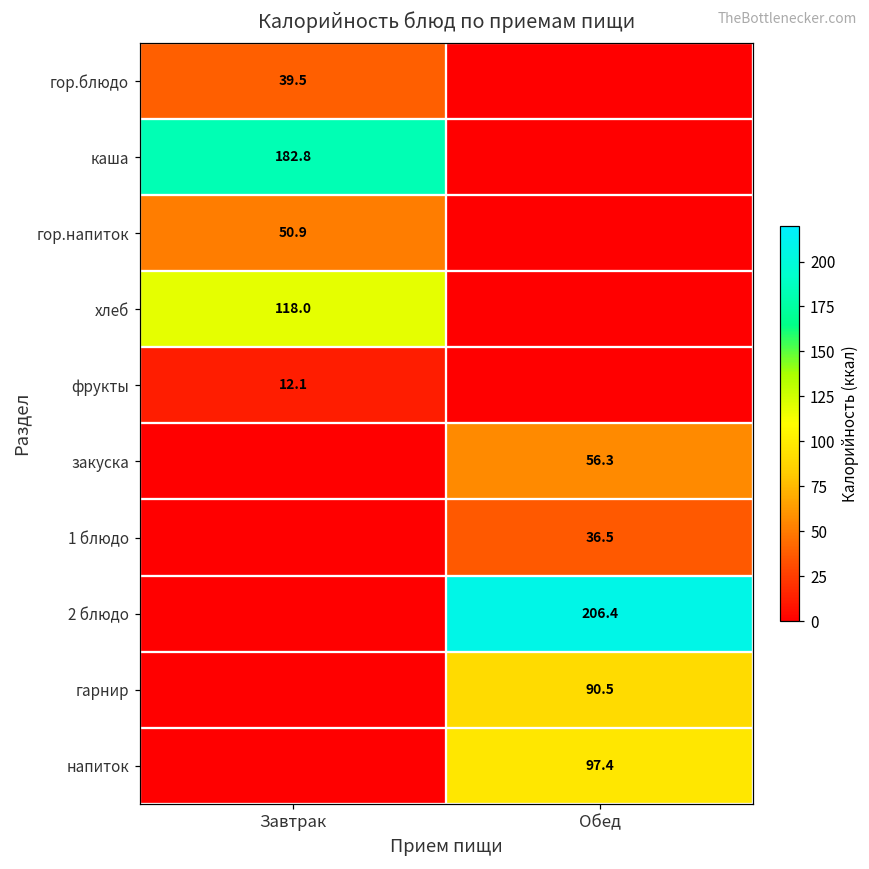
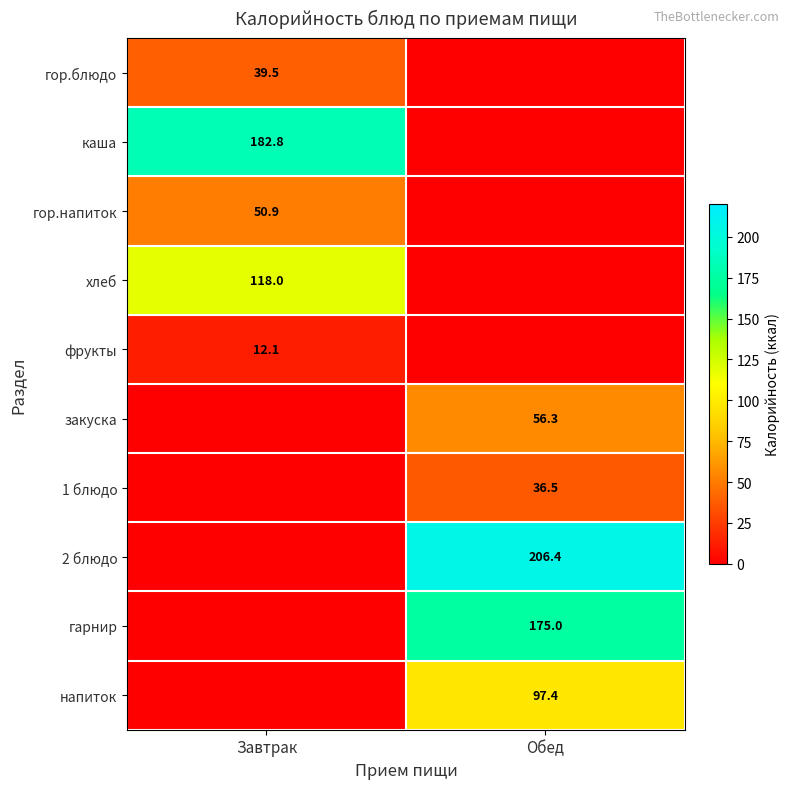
  {
    "гор.блюдо": {
      "Завтрак": 39.5
    },
    "каша": {
      "Завтрак": 182.8
    },
    "гор.напиток": {
      "Завтрак": 50.9
    },
    "хлеб": {
      "Завтрак": 118.0
    },
    "фрукты": {
      "Завтрак": 12.1
    },
    "закуска": {
      "Обед": 56.3
    },
    "1 блюдо": {
      "Обед": 36.5
    },
    "2 блюдо": {
      "Обед": 206.4
    },
    "гарнир": {
-     "Обед": 90.5
+     "Обед": 175.0
    },
    "напиток": {
      "Обед": 97.4
    }
  }
